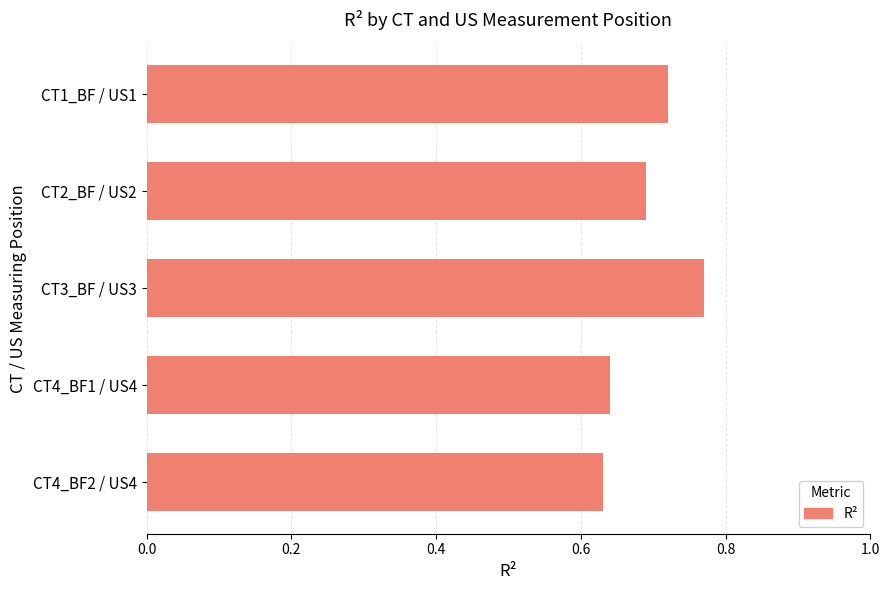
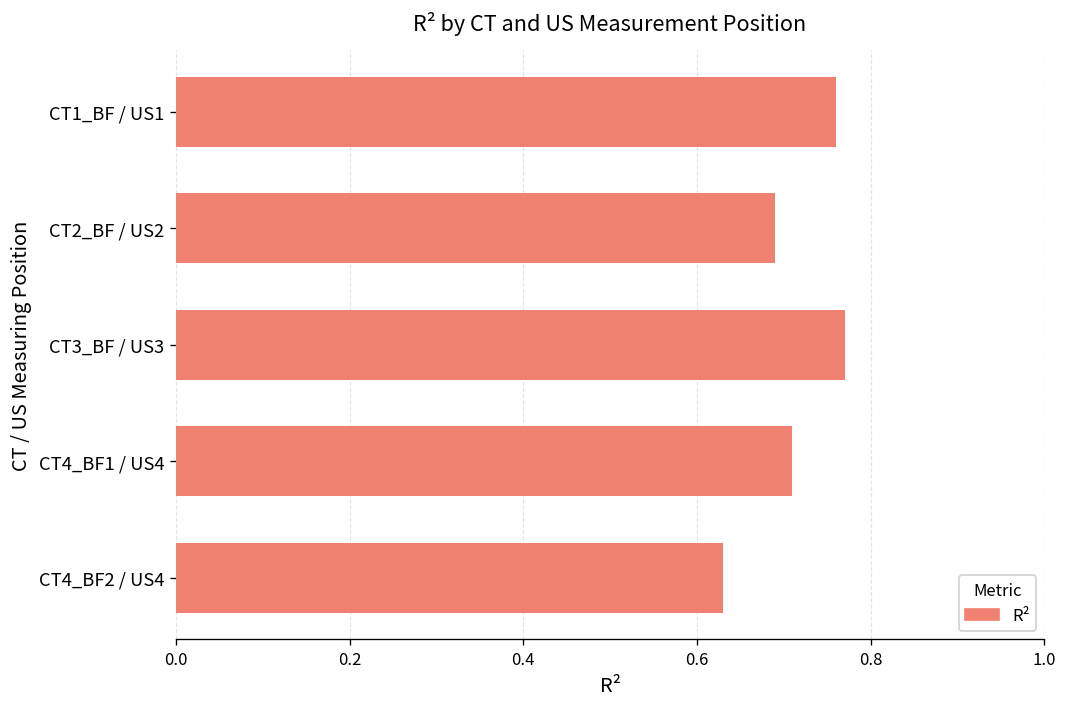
  {
-   "CT1_BF / US1": 0.72,
+   "CT1_BF / US1": 0.76,
    "CT2_BF / US2": 0.69,
    "CT3_BF / US3": 0.77,
-   "CT4_BF1 / US4": 0.64,
+   "CT4_BF1 / US4": 0.71,
    "CT4_BF2 / US4": 0.63
  }
